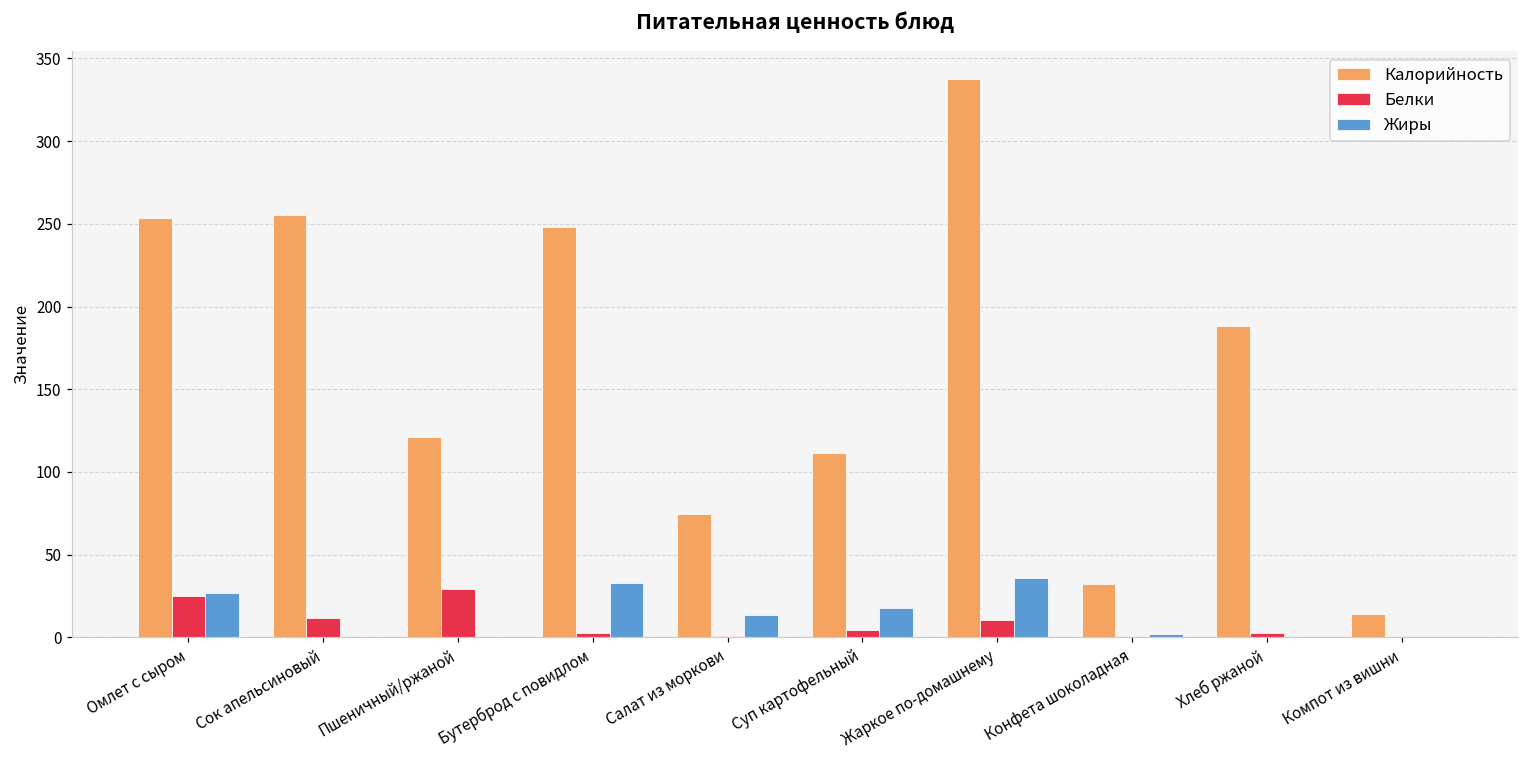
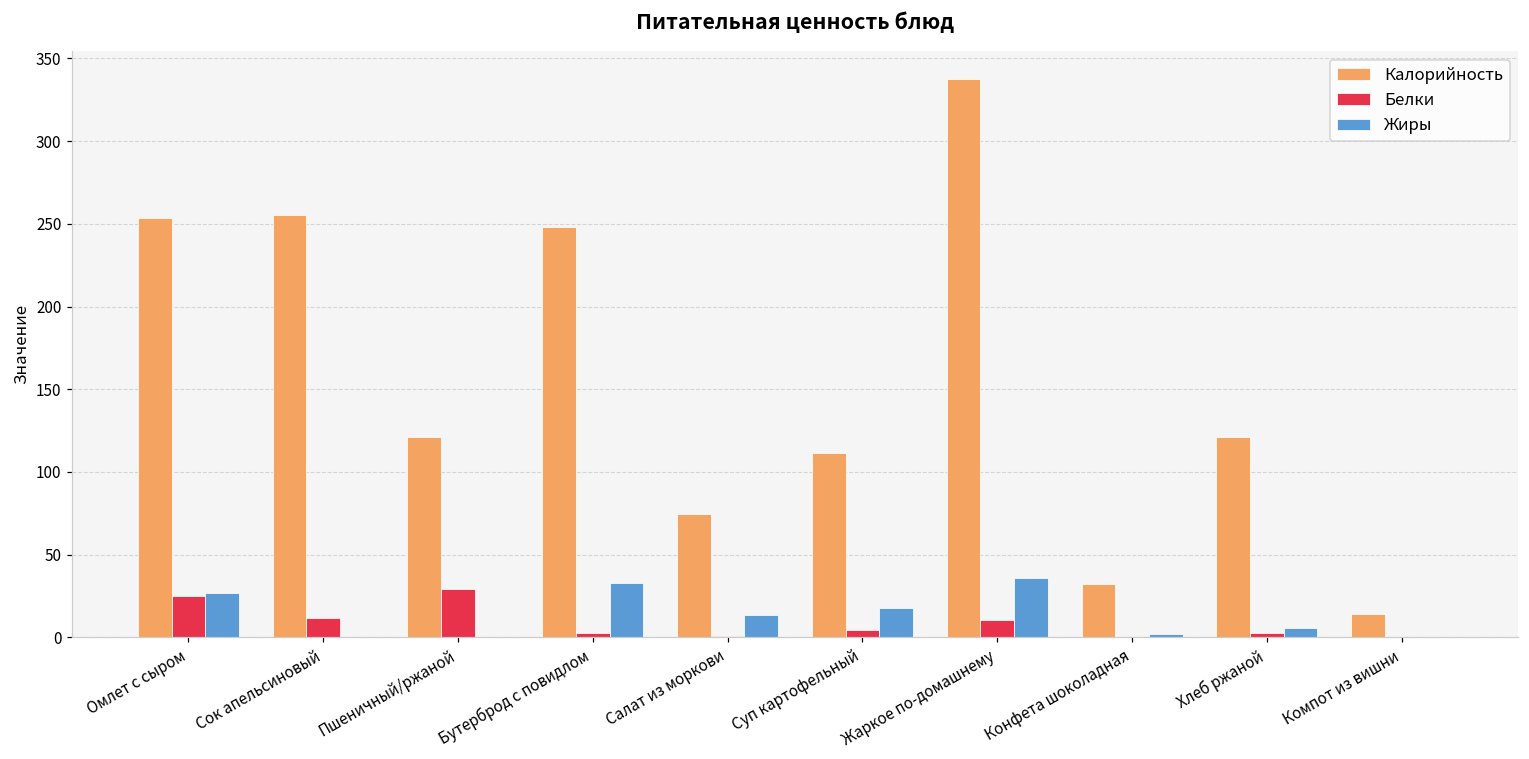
  {
    "Калорийность": {
      "Омлет с сыром": 253,
      "Сок апельсиновый": 255,
      "Пшеничный/ржаной": 121,
      "Бутерброд с повидлом": 248,
      "Салат из моркови": 74,
      "Суп картофельный": 111,
      "Жаркое по-домашнему": 337,
      "Конфета шоколадная": 32,
-     "Хлеб ржаной": 188,
+     "Хлеб ржаной": 121,
      "Компот из вишни": 14
    },
    "Белки": {
      "Омлет с сыром": 25,
      "Сок апельсиновый": 12,
      "Пшеничный/ржаной": 29,
      "Бутерброд с повидлом": 2,
      "Суп картофельный": 5,
      "Жаркое по-домашнему": 10,
      "Конфета шоколадная": 0,
      "Хлеб ржаной": 2
    },
    "Жиры": {
      "Омлет с сыром": 27,
      "Сок апельсиновый": 0,
      "Бутерброд с повидлом": 33,
      "Салат из моркови": 13,
      "Суп картофельный": 18,
      "Жаркое по-домашнему": 36,
      "Конфета шоколадная": 2,
-     "Хлеб ржаной": 0,
+     "Хлеб ржаной": 6,
      "Компот из вишни": 0
    }
  }
